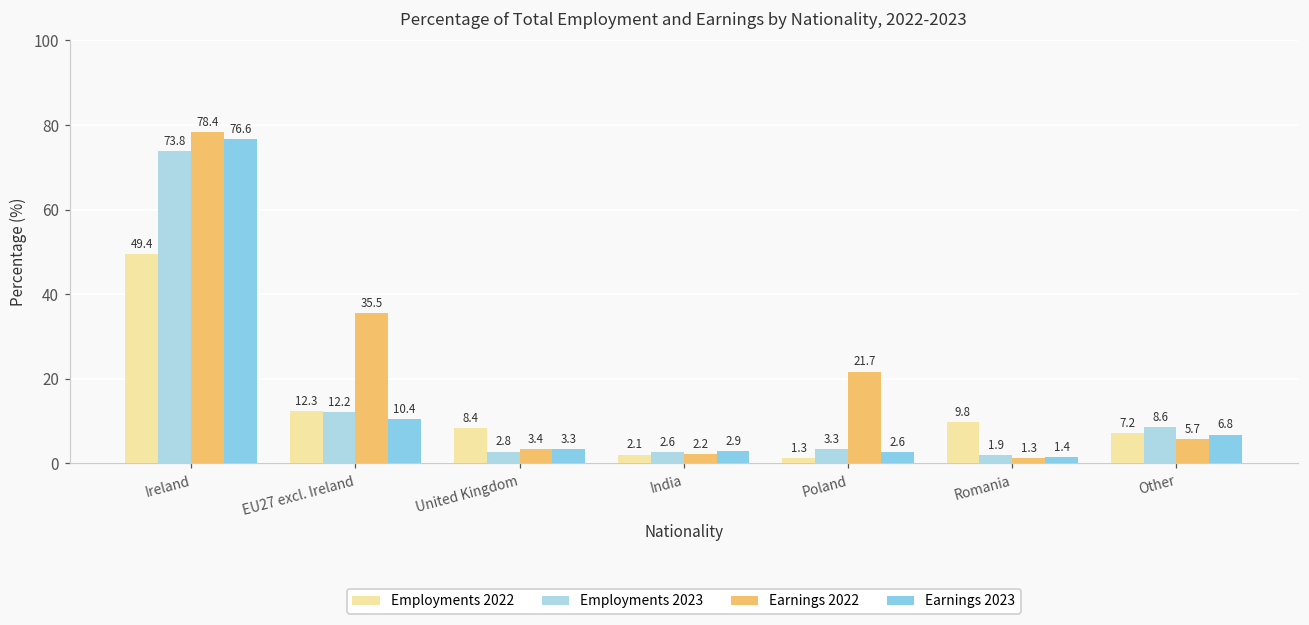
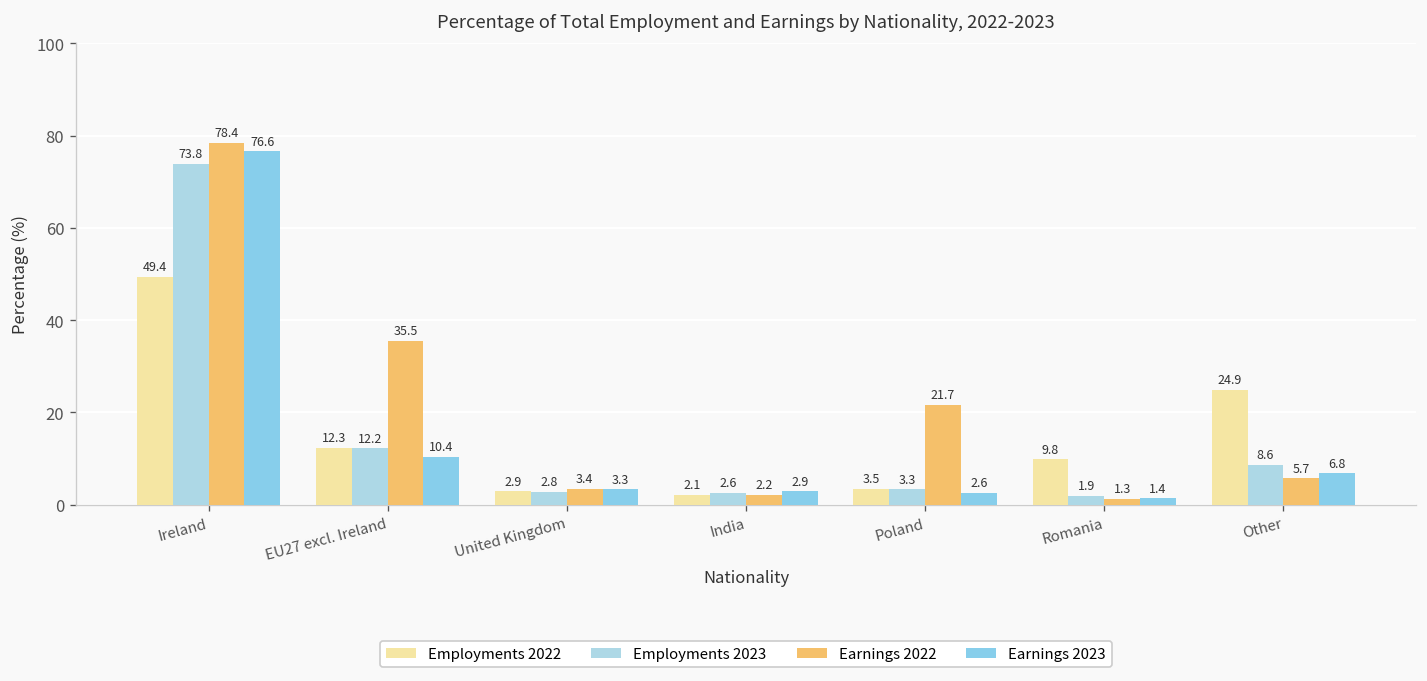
  {
    "Employments 2022": {
      "Ireland": 49.4,
      "EU27 excl. Ireland": 12.3,
-     "United Kingdom": 8.4,
+     "United Kingdom": 2.9,
      "India": 2.1,
-     "Poland": 1.3,
+     "Poland": 3.5,
      "Romania": 9.8,
-     "Other": 7.2
+     "Other": 24.9
    },
    "Earnings 2022": {
      "Ireland": 78.4,
      "EU27 excl. Ireland": 35.5,
      "United Kingdom": 3.4,
      "India": 2.2,
      "Poland": 21.7,
      "Romania": 1.3,
      "Other": 5.7
    }
  }
